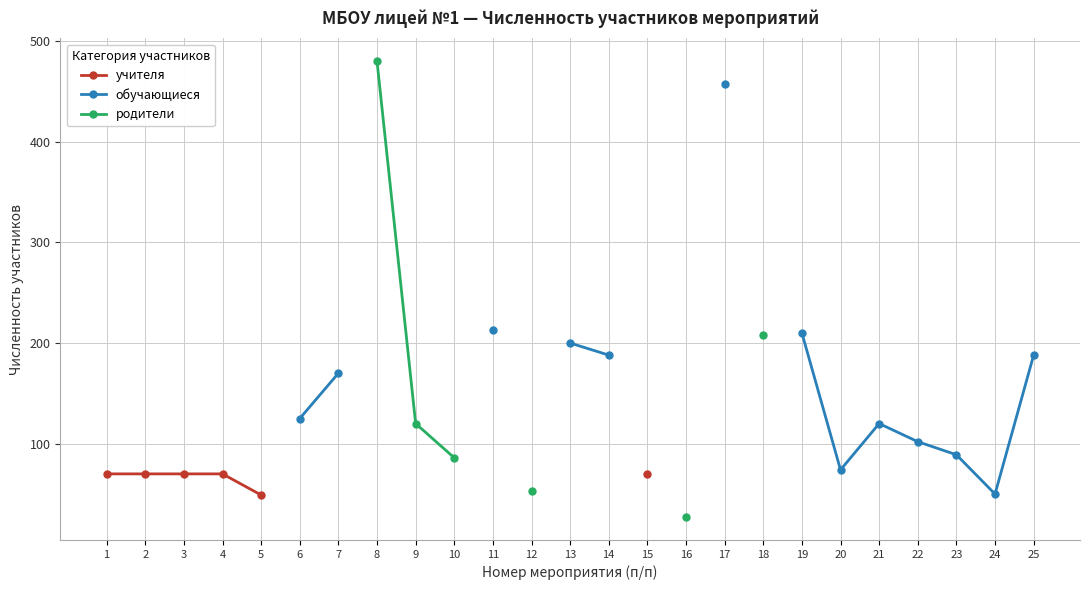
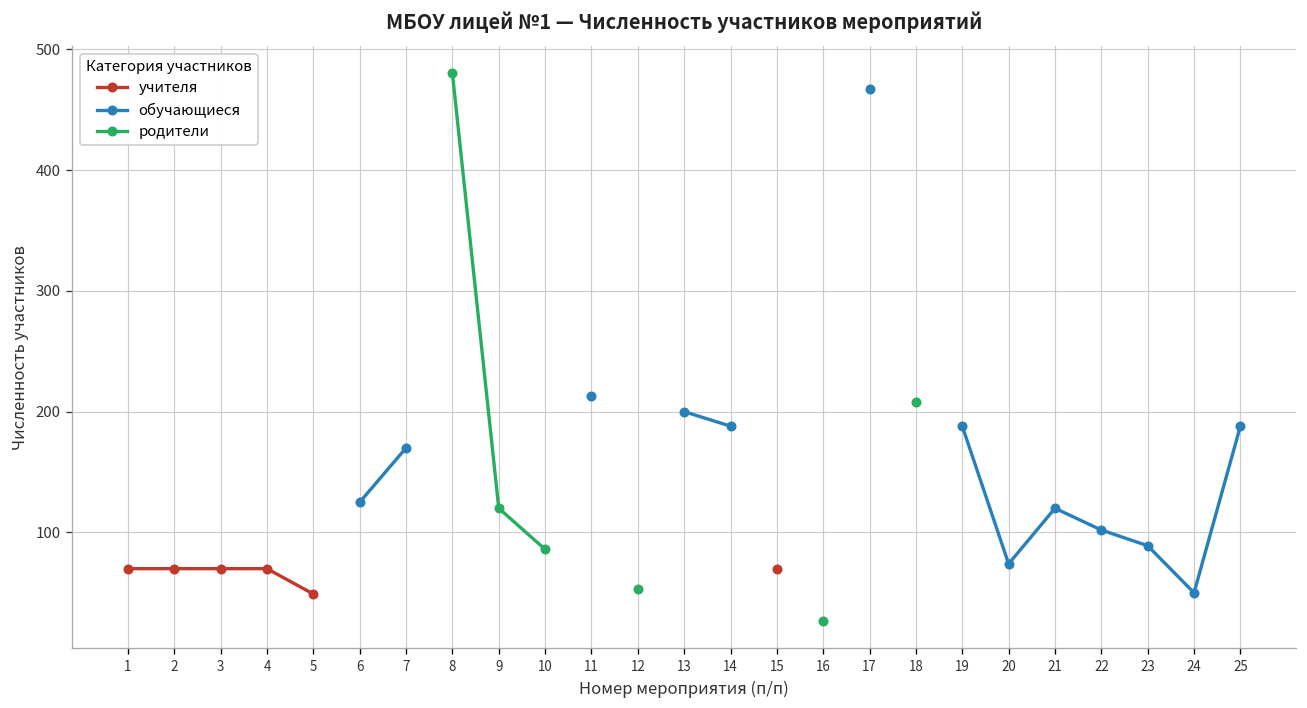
  {
    "учителя": {
      "1": 70,
      "2": 70,
      "3": 70,
      "4": 70,
      "5": 49,
      "15": 70
    },
    "обучающиеся": {
      "6": 125,
      "7": 170,
      "11": 213,
      "13": 200,
      "14": 188,
-     "17": 457,
-     "19": 210,
+     "17": 467,
+     "19": 188,
      "20": 74,
      "21": 120,
      "22": 102,
      "23": 89,
      "24": 50,
      "25": 188
    },
    "родители": {
      "8": 480,
      "9": 120,
      "10": 86,
      "12": 53,
      "16": 27,
      "18": 208
    }
  }
